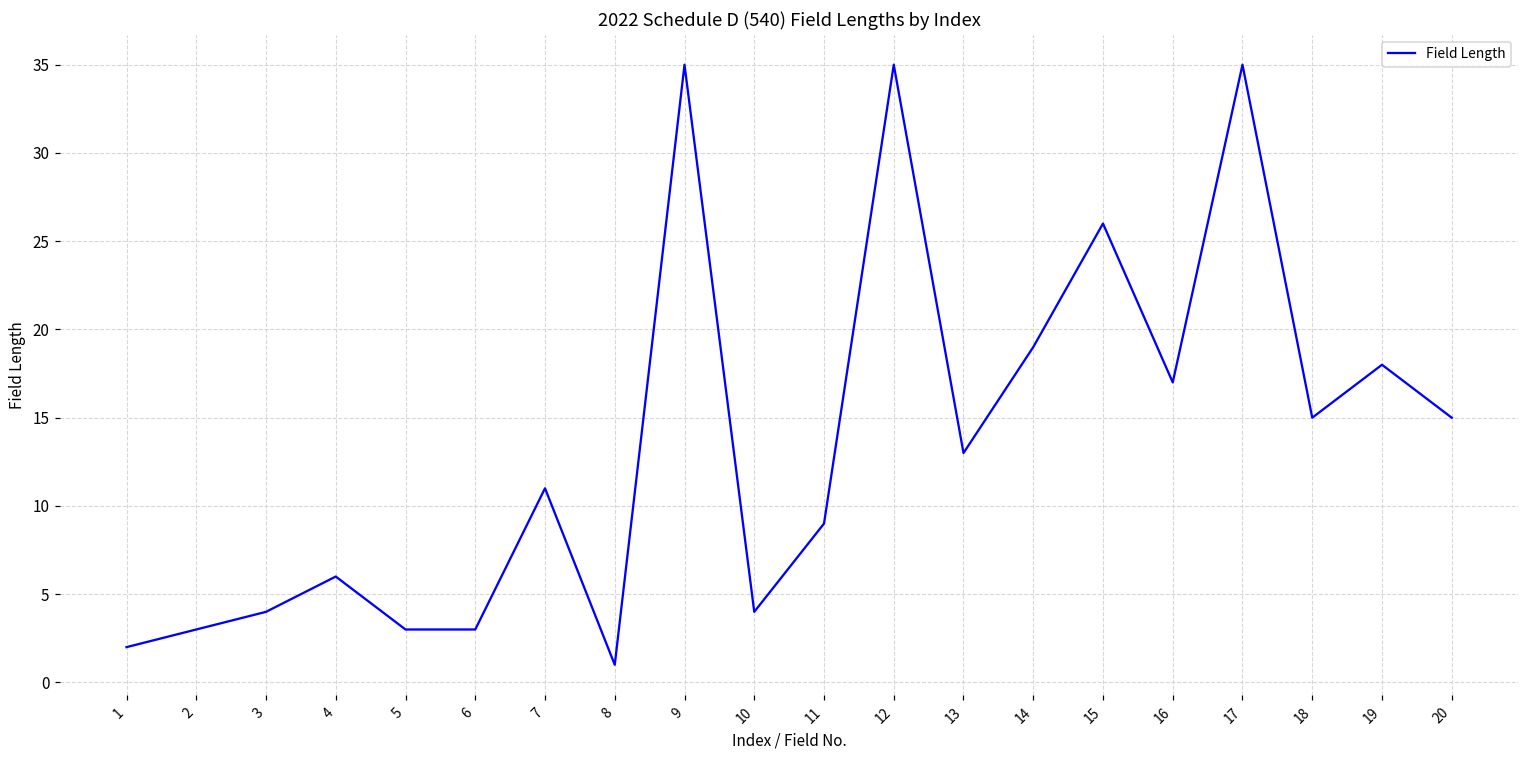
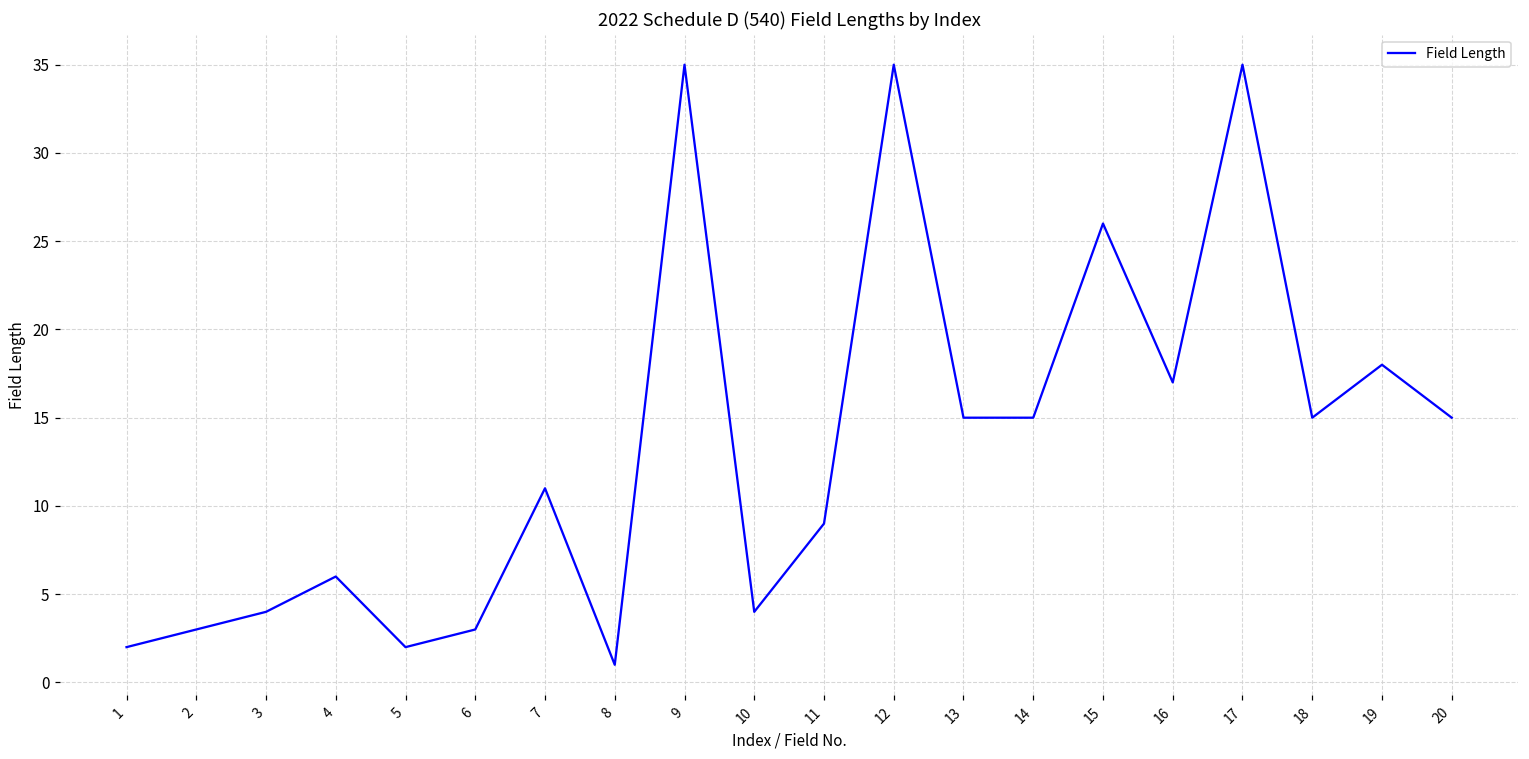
  {
    "1": 2,
    "2": 3,
    "3": 4,
    "4": 6,
-   "5": 3,
+   "5": 2,
    "6": 3,
    "7": 11,
    "8": 1,
    "9": 35,
    "10": 4,
    "11": 9,
    "12": 35,
-   "13": 13,
-   "14": 19,
+   "13": 15,
+   "14": 15,
    "15": 26,
    "16": 17,
    "17": 35,
    "18": 15,
    "19": 18,
    "20": 15
  }
